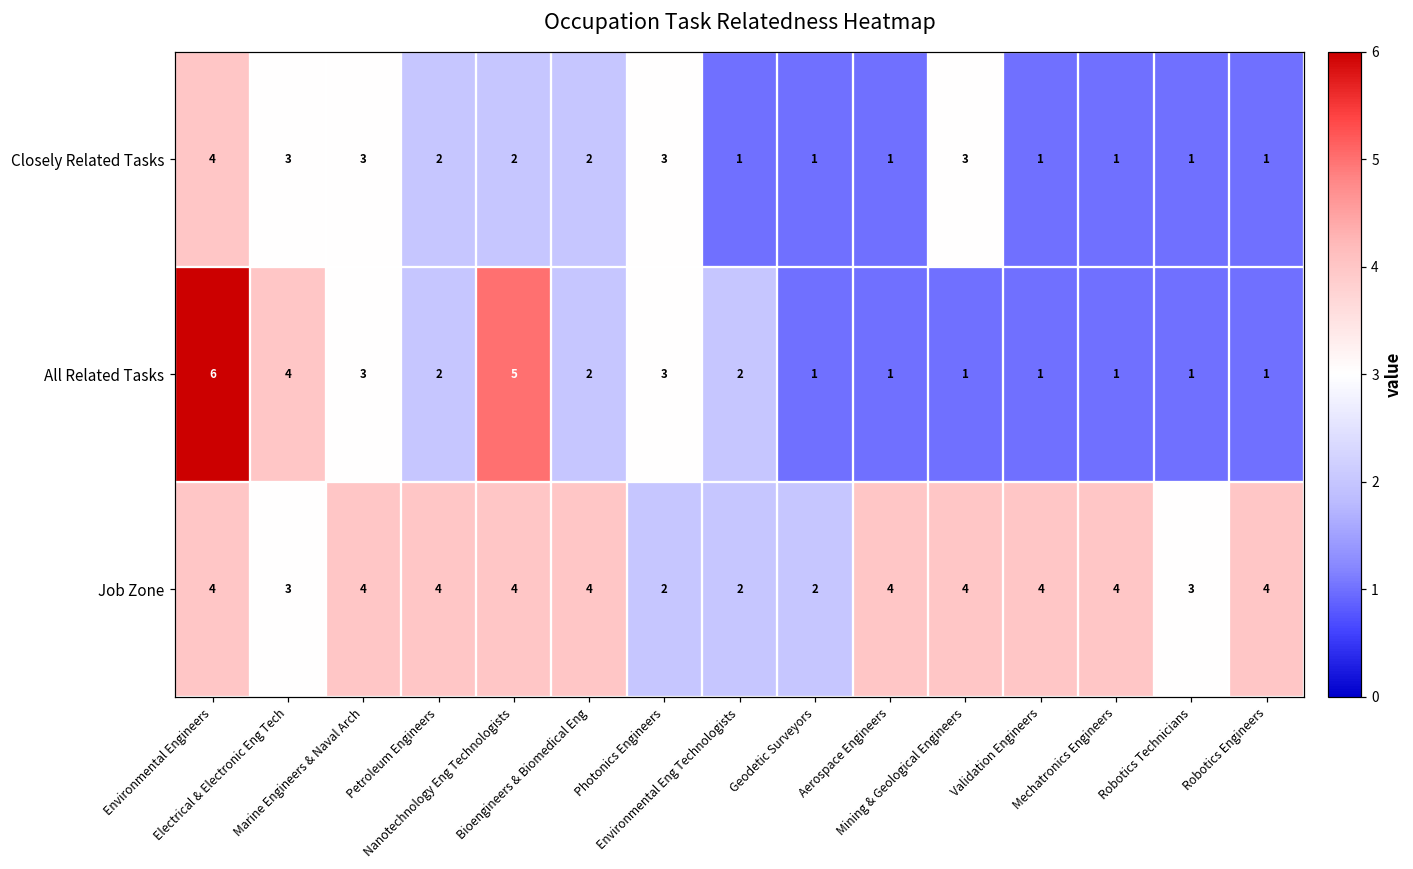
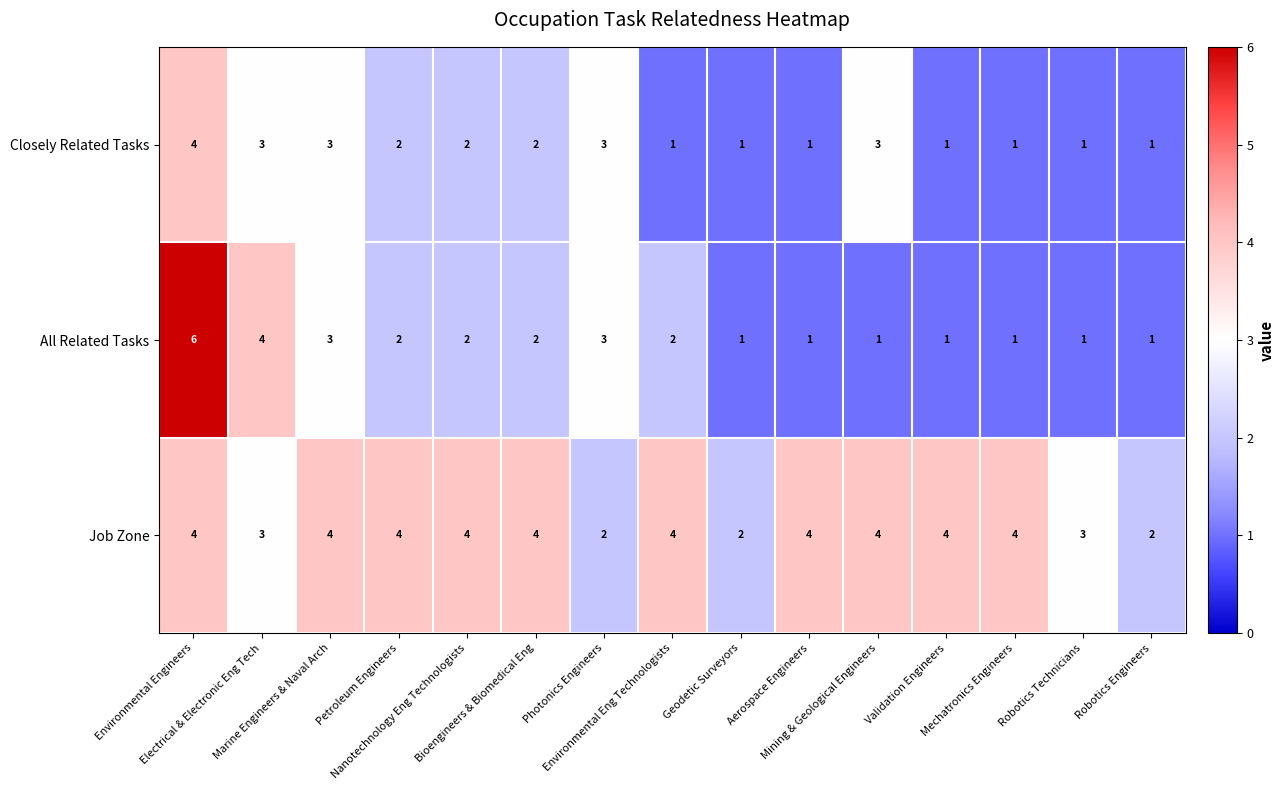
  {
    "Closely Related Tasks": {
      "Environmental Engineers": 4,
      "Electrical & Electronic Eng Tech": 3,
      "Marine Engineers & Naval Arch": 3,
      "Petroleum Engineers": 2,
      "Nanotechnology Eng Technologists": 2,
      "Bioengineers & Biomedical Eng": 2,
      "Photonics Engineers": 3,
      "Environmental Eng Technologists": 1,
      "Geodetic Surveyors": 1,
      "Aerospace Engineers": 1,
      "Mining & Geological Engineers": 3,
      "Validation Engineers": 1,
      "Mechatronics Engineers": 1,
      "Robotics Technicians": 1,
      "Robotics Engineers": 1
    },
    "All Related Tasks": {
      "Environmental Engineers": 6,
      "Electrical & Electronic Eng Tech": 4,
      "Marine Engineers & Naval Arch": 3,
      "Petroleum Engineers": 2,
-     "Nanotechnology Eng Technologists": 5,
+     "Nanotechnology Eng Technologists": 2,
      "Bioengineers & Biomedical Eng": 2,
      "Photonics Engineers": 3,
      "Environmental Eng Technologists": 2,
      "Geodetic Surveyors": 1,
      "Aerospace Engineers": 1,
      "Mining & Geological Engineers": 1,
      "Validation Engineers": 1,
      "Mechatronics Engineers": 1,
      "Robotics Technicians": 1,
      "Robotics Engineers": 1
    },
    "Job Zone": {
      "Environmental Engineers": 4,
      "Electrical & Electronic Eng Tech": 3,
      "Marine Engineers & Naval Arch": 4,
      "Petroleum Engineers": 4,
      "Nanotechnology Eng Technologists": 4,
      "Bioengineers & Biomedical Eng": 4,
      "Photonics Engineers": 2,
-     "Environmental Eng Technologists": 2,
+     "Environmental Eng Technologists": 4,
      "Geodetic Surveyors": 2,
      "Aerospace Engineers": 4,
      "Mining & Geological Engineers": 4,
      "Validation Engineers": 4,
      "Mechatronics Engineers": 4,
      "Robotics Technicians": 3,
-     "Robotics Engineers": 4
+     "Robotics Engineers": 2
    }
  }
